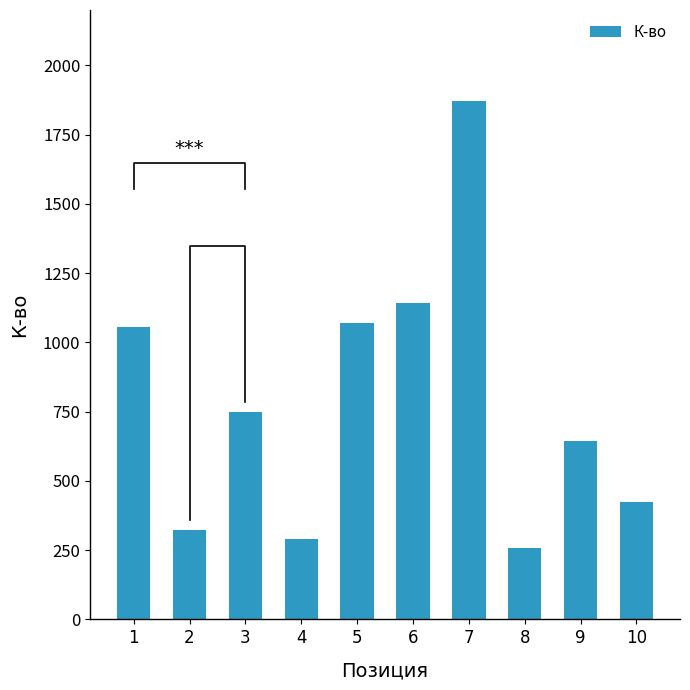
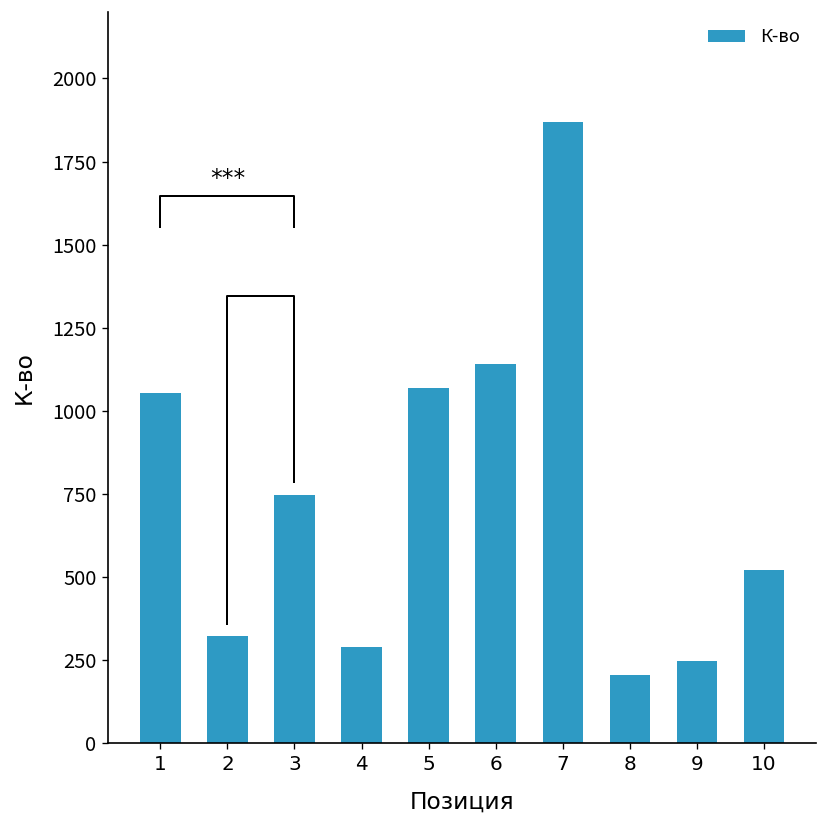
  {
    "К-во": {
      "1": 1060,
      "2": 320,
      "3": 750,
      "4": 290,
      "5": 1070,
      "6": 1140,
      "7": 1870,
-     "8": 260,
-     "9": 640,
-     "10": 420
+     "8": 200,
+     "9": 250,
+     "10": 520
    }
  }
